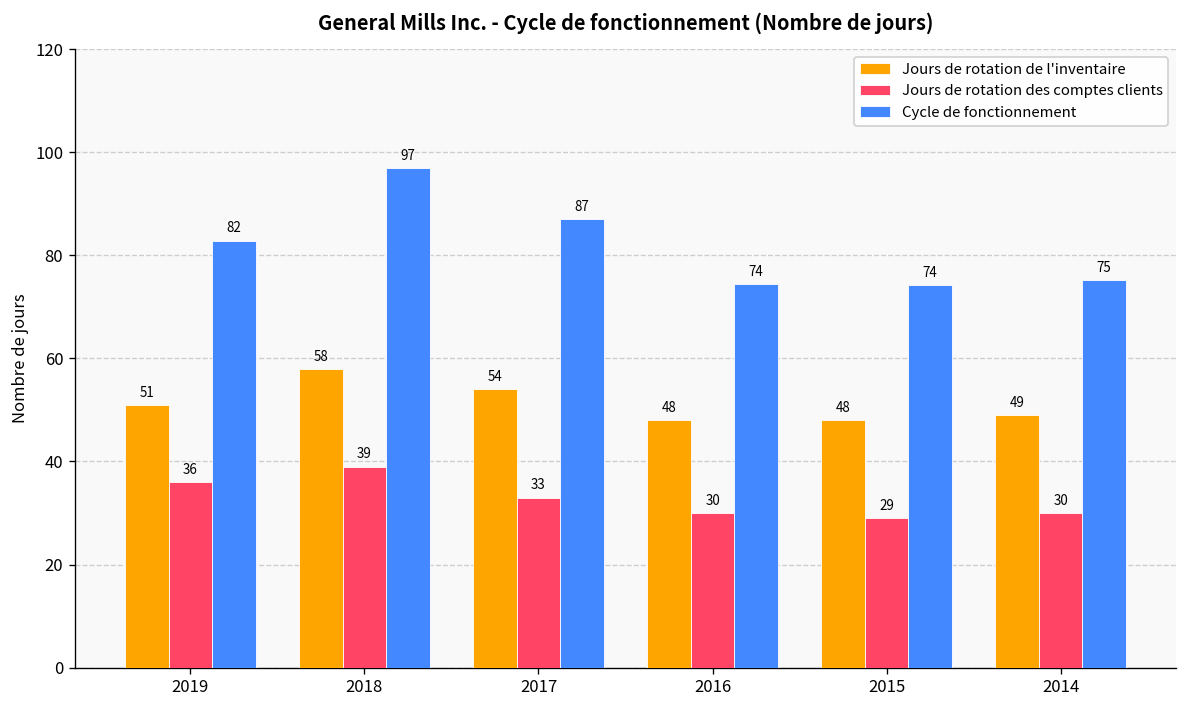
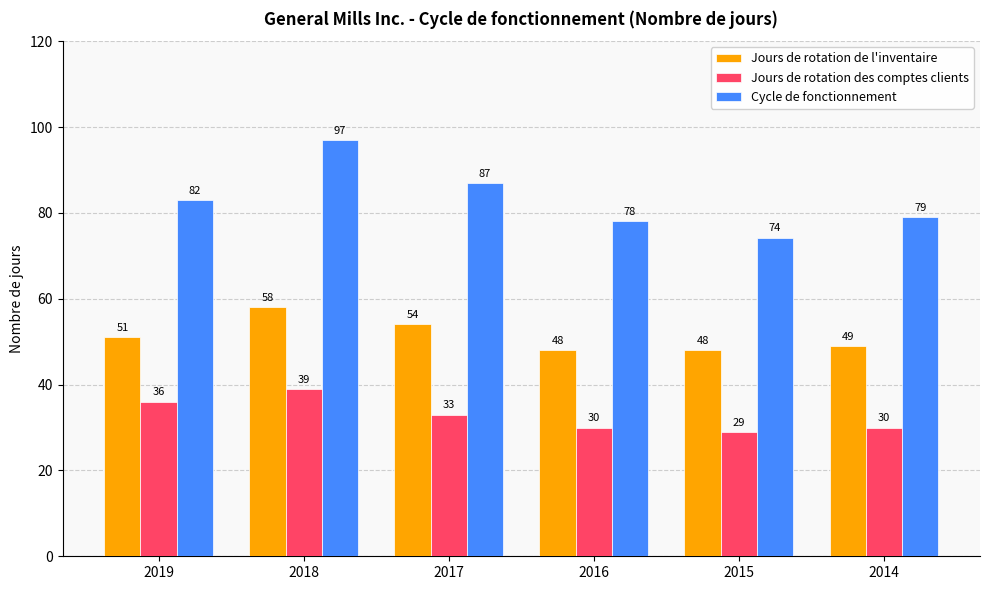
  {
    "Jours de rotation de l'inventaire": {
      "2019": 51,
      "2018": 58,
      "2017": 54,
      "2016": 48,
      "2015": 48,
      "2014": 49
    },
    "Jours de rotation des comptes clients": {
      "2019": 36,
      "2018": 39,
      "2017": 33,
      "2016": 30,
      "2015": 29,
      "2014": 30
    },
    "Cycle de fonctionnement": {
      "2018": 97,
      "2017": 87,
-     "2016": 74,
+     "2016": 78,
      "2015": 74,
-     "2014": 75
+     "2014": 79
    }
  }
